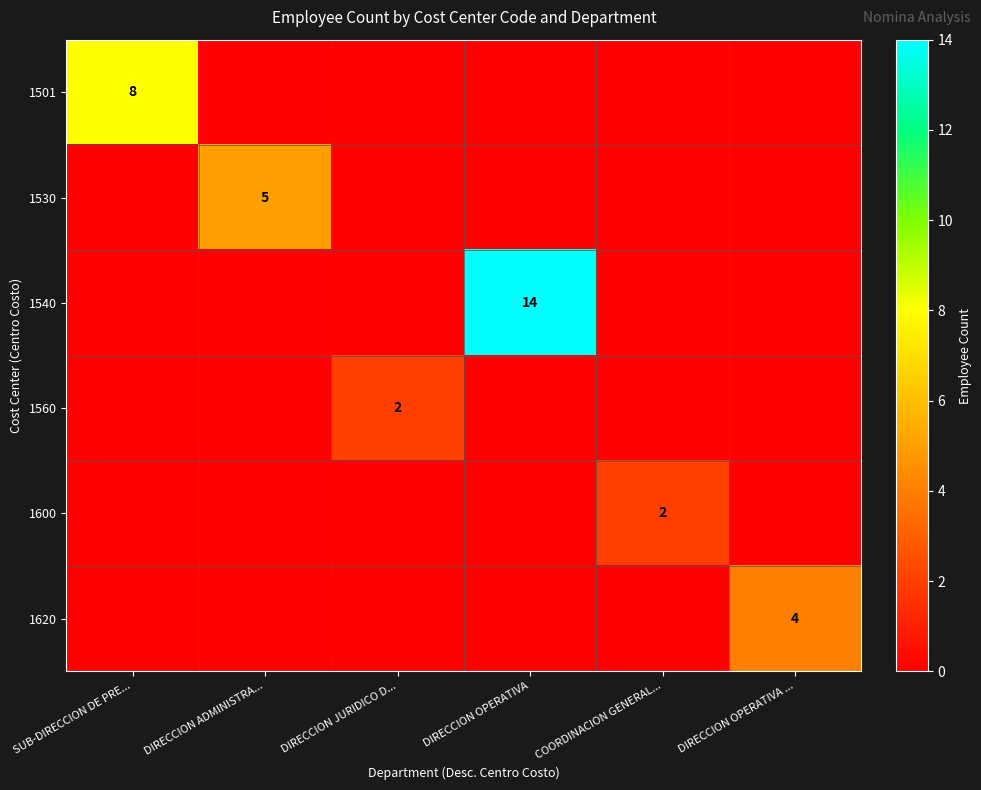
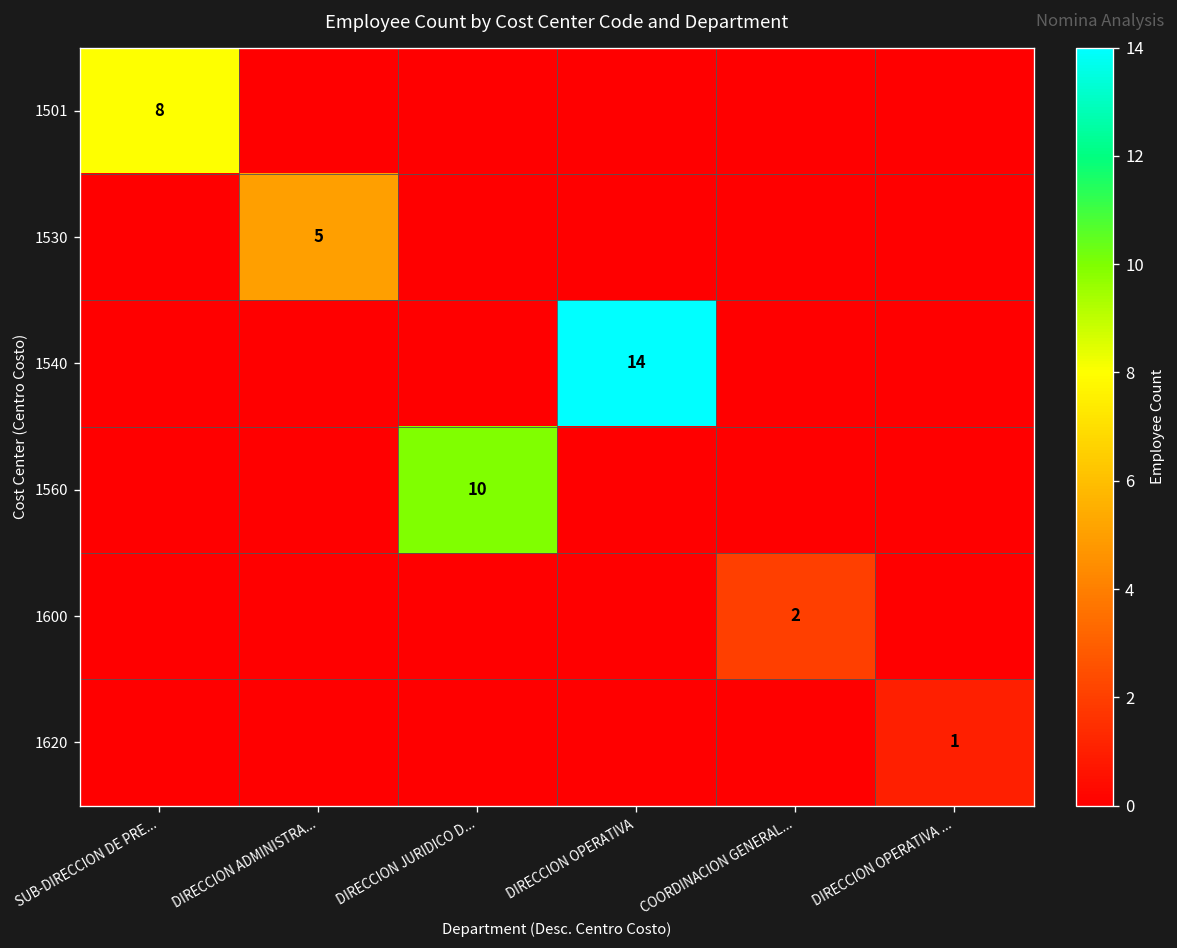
  {
    "1501": {
      "SUB-DIRECCION DE PRE...": 8
    },
    "1530": {
      "DIRECCION ADMINISTRA...": 5
    },
    "1540": {
      "DIRECCION OPERATIVA": 14
    },
    "1560": {
-     "DIRECCION JURIDICO D...": 2
+     "DIRECCION JURIDICO D...": 10
    },
    "1600": {
      "COORDINACION GENERAL...": 2
    },
    "1620": {
-     "DIRECCION OPERATIVA ...": 4
+     "DIRECCION OPERATIVA ...": 1
    }
  }
